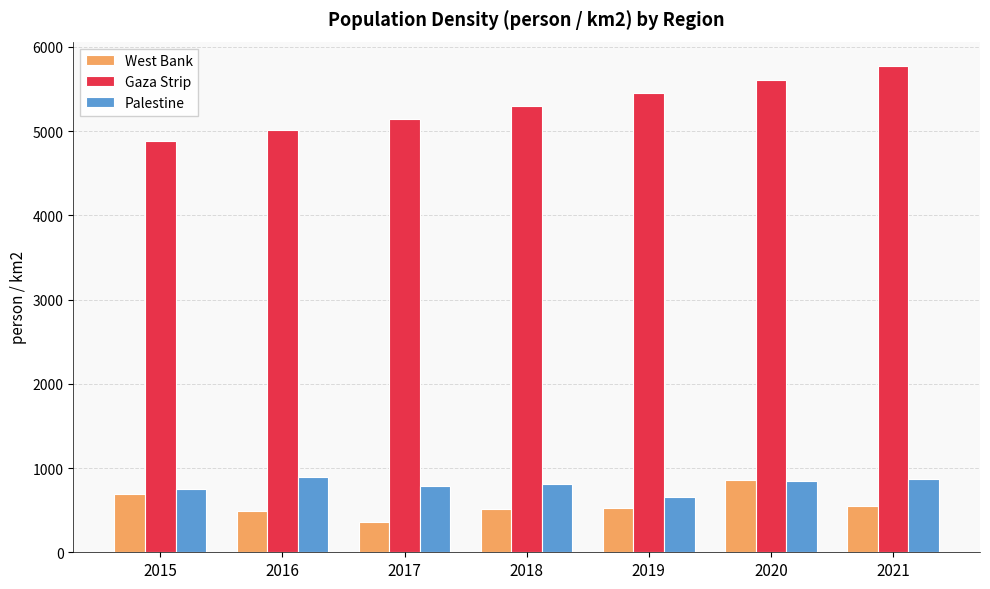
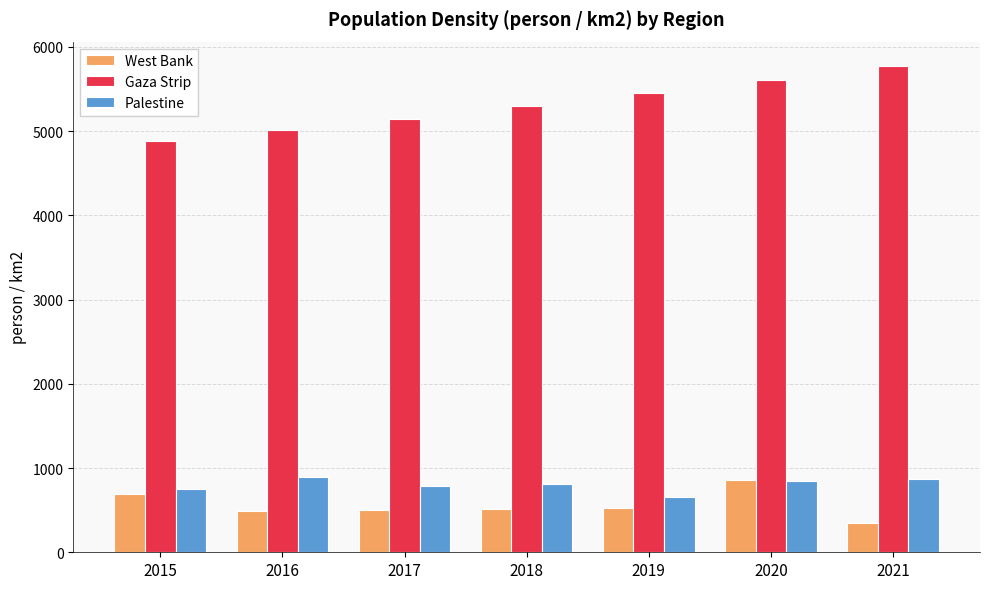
  {
    "West Bank": {
      "2015": 700,
      "2016": 500,
-     "2017": 400,
+     "2017": 500,
      "2018": 500,
      "2019": 500,
      "2020": 900,
-     "2021": 600
+     "2021": 300
    },
    "Gaza Strip": {
      "2015": 4900,
      "2016": 5000,
      "2017": 5100,
      "2018": 5300,
      "2019": 5500,
      "2020": 5600,
      "2021": 5800
    },
    "Palestine": {
      "2015": 800,
      "2016": 900,
      "2017": 800,
      "2018": 800,
      "2019": 700,
      "2020": 800,
      "2021": 900
    }
  }
